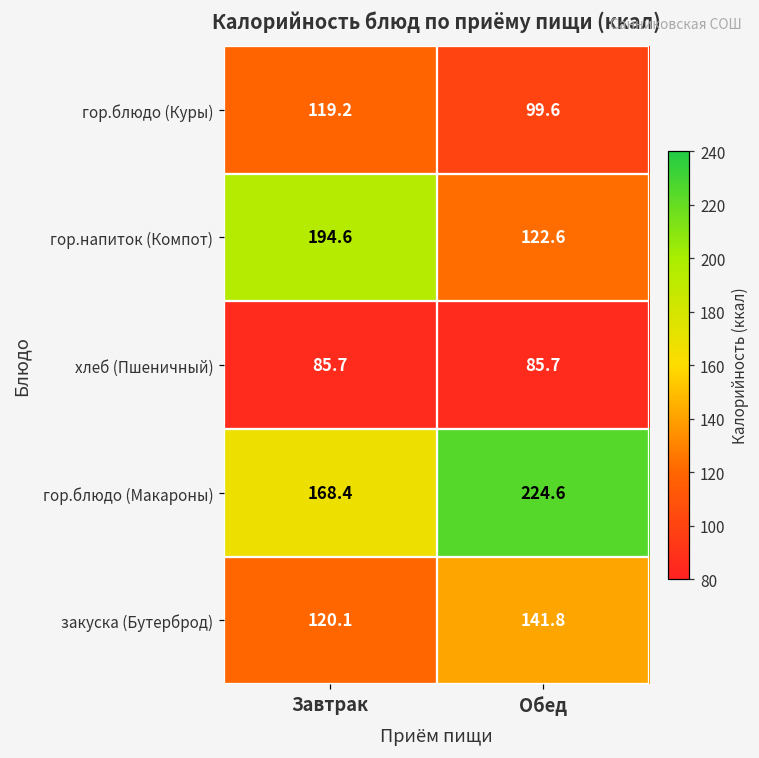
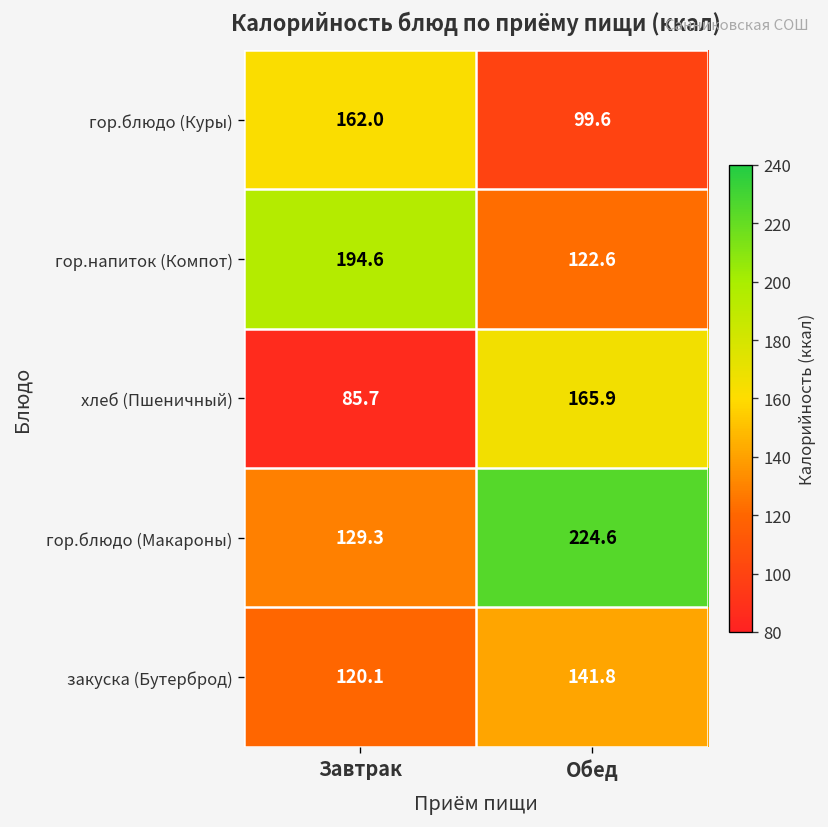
  {
    "гор.блюдо (Куры)": {
-     "Завтрак": 119.2,
+     "Завтрак": 162.0,
      "Обед": 99.6
    },
    "гор.напиток (Компот)": {
      "Завтрак": 194.6,
      "Обед": 122.6
    },
    "хлеб (Пшеничный)": {
      "Завтрак": 85.7,
-     "Обед": 85.7
+     "Обед": 165.9
    },
    "гор.блюдо (Макароны)": {
-     "Завтрак": 168.4,
+     "Завтрак": 129.3,
      "Обед": 224.6
    },
    "закуска (Бутерброд)": {
      "Завтрак": 120.1,
      "Обед": 141.8
    }
  }
